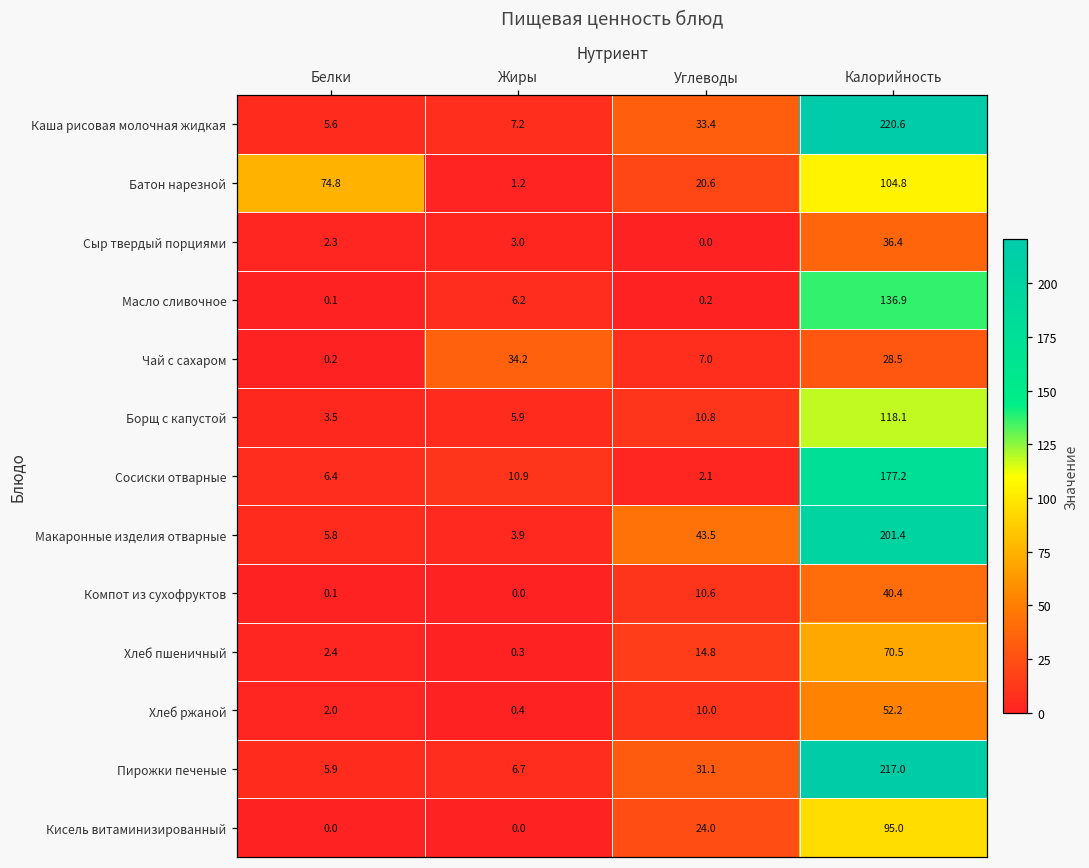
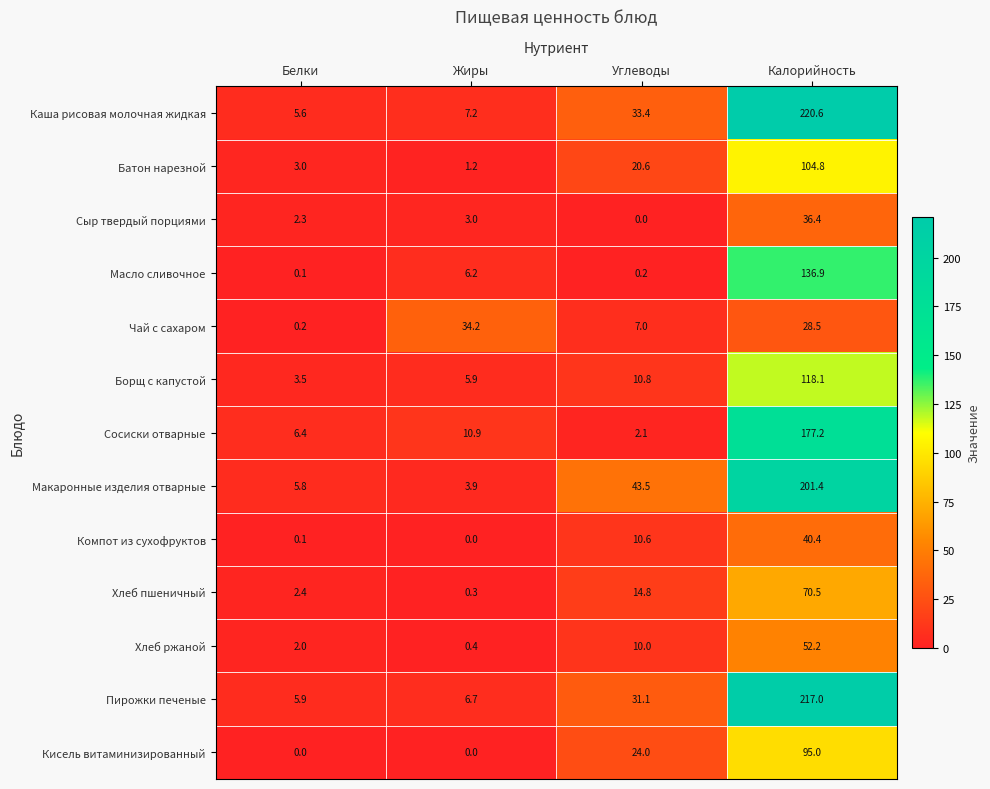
  {
    "Каша рисовая молочная жидкая": {
      "Белки": 5.6,
      "Жиры": 7.2,
      "Углеводы": 33.4,
      "Калорийность": 220.6
    },
    "Батон нарезной": {
-     "Белки": 74.8,
+     "Белки": 3.0,
      "Жиры": 1.2,
      "Углеводы": 20.6,
      "Калорийность": 104.8
    },
    "Сыр твердый порциями": {
      "Белки": 2.3,
      "Жиры": 3.0,
      "Углеводы": 0.0,
      "Калорийность": 36.4
    },
    "Масло сливочное": {
      "Белки": 0.1,
      "Жиры": 6.2,
      "Углеводы": 0.2,
      "Калорийность": 136.9
    },
    "Чай с сахаром": {
      "Белки": 0.2,
      "Жиры": 34.2,
      "Углеводы": 7.0,
      "Калорийность": 28.5
    },
    "Борщ с капустой": {
      "Белки": 3.5,
      "Жиры": 5.9,
      "Углеводы": 10.8,
      "Калорийность": 118.1
    },
    "Сосиски отварные": {
      "Белки": 6.4,
      "Жиры": 10.9,
      "Углеводы": 2.1,
      "Калорийность": 177.2
    },
    "Макаронные изделия отварные": {
      "Белки": 5.8,
      "Жиры": 3.9,
      "Углеводы": 43.5,
      "Калорийность": 201.4
    },
    "Компот из сухофруктов": {
      "Белки": 0.1,
      "Жиры": 0.0,
      "Углеводы": 10.6,
      "Калорийность": 40.4
    },
    "Хлеб пшеничный": {
      "Белки": 2.4,
      "Жиры": 0.3,
      "Углеводы": 14.8,
      "Калорийность": 70.5
    },
    "Хлеб ржаной": {
      "Белки": 2.0,
      "Жиры": 0.4,
      "Углеводы": 10.0,
      "Калорийность": 52.2
    },
    "Пирожки печеные": {
      "Белки": 5.9,
      "Жиры": 6.7,
      "Углеводы": 31.1,
      "Калорийность": 217.0
    },
    "Кисель витаминизированный": {
      "Белки": 0.0,
      "Жиры": 0.0,
      "Углеводы": 24.0,
      "Калорийность": 95.0
    }
  }
